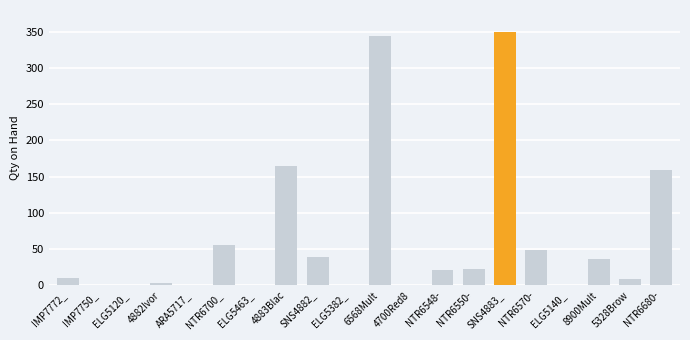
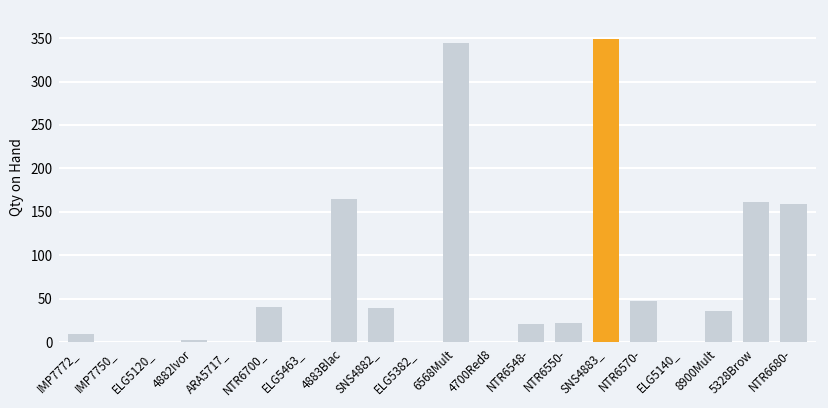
  {
    "IMP7772_": 10,
    "IMP7750_": 0,
    "ELG5120_": 0,
    "ARA5717_": 0,
-   "NTR6700_": 60,
+   "NTR6700_": 40,
    "ELG5463_": 0,
    "4883Blac": 170,
    "SNS4882_": 40,
    "ELG5382_": 0,
    "6568Mult": 340,
    "4700Red8": 0,
    "NTR6548-": 20,
    "NTR6550-": 20,
    "SNS4883_": 350,
    "NTR6570-": 50,
    "ELG5140_": 0,
    "8900Mult": 40,
-   "5328Brow": 10,
+   "5328Brow": 160,
    "NTR6680-": 160
  }
